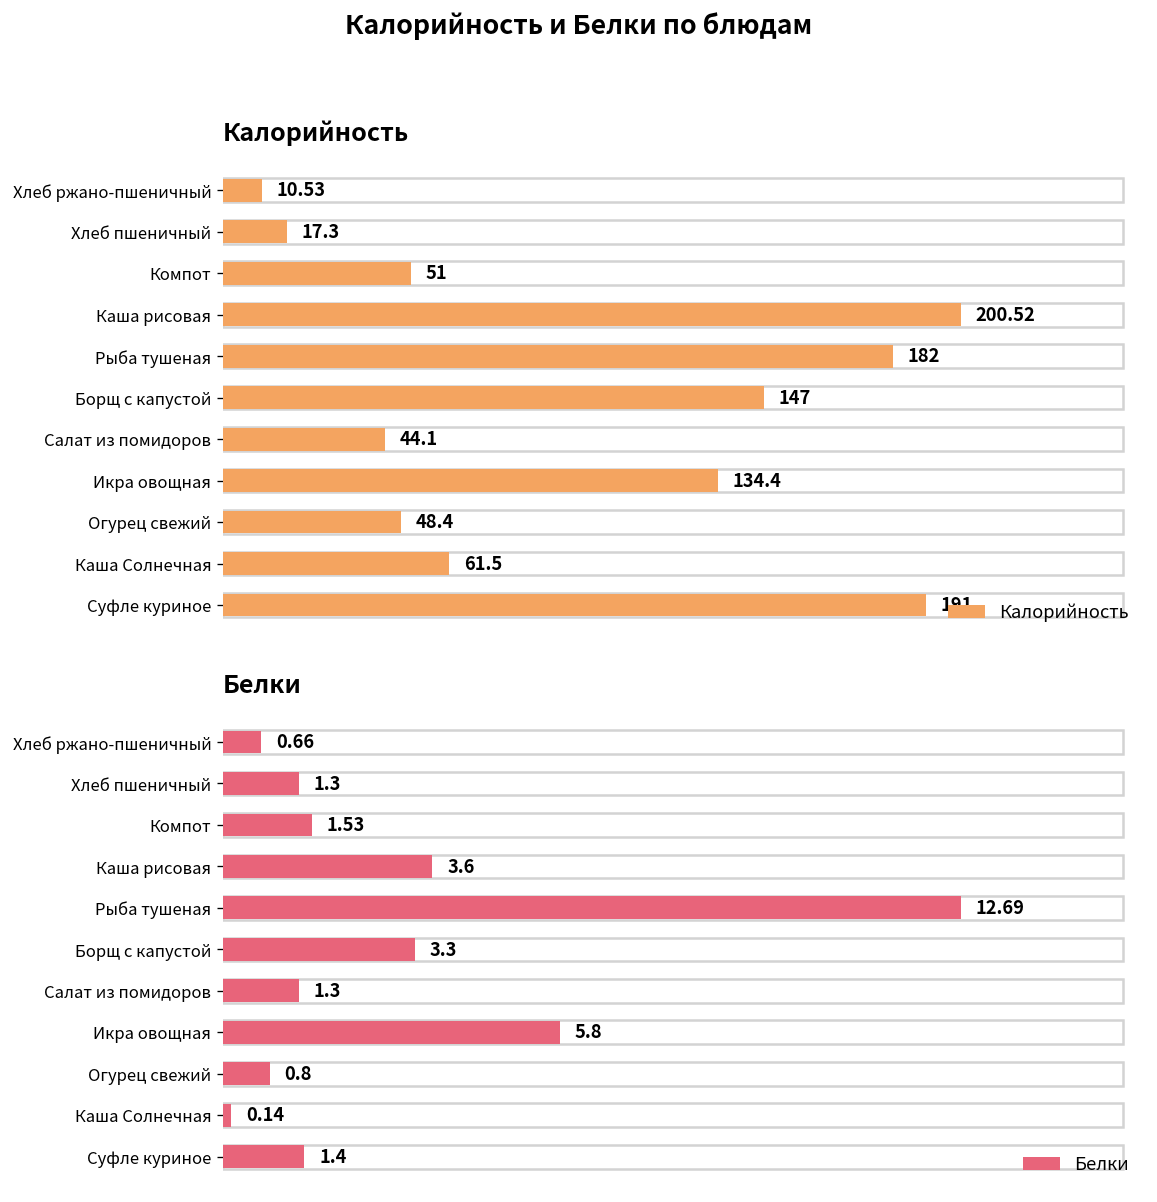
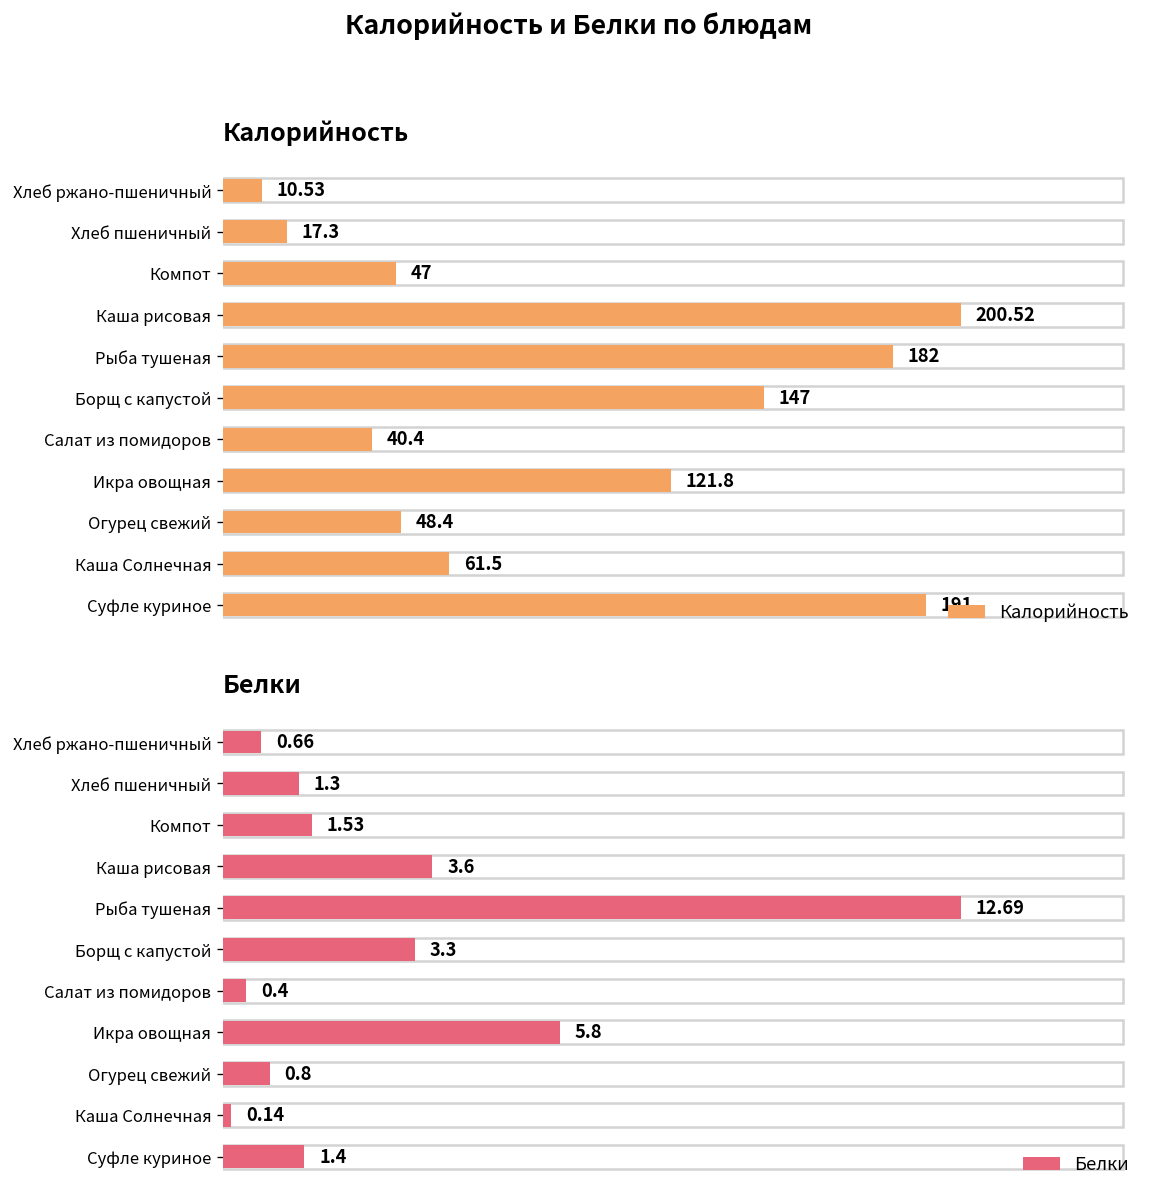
  {
    "Калорийность": {
      "Хлеб ржано-пшеничный": 10.53,
      "Хлеб пшеничный": 17.3,
-     "Компот": 51,
+     "Компот": 47,
      "Каша рисовая": 200.52,
      "Рыба тушеная": 182,
      "Борщ с капустой": 147,
-     "Салат из помидоров": 44.1,
-     "Икра овощная": 134.4,
+     "Салат из помидоров": 40.4,
+     "Икра овощная": 121.8,
      "Огурец свежий": 48.4,
      "Каша Солнечная": 61.5,
      "Суфле куриное": 191
    },
    "Белки": {
      "Хлеб ржано-пшеничный": 0.66,
      "Хлеб пшеничный": 1.3,
      "Компот": 1.53,
      "Каша рисовая": 3.6,
      "Рыба тушеная": 12.69,
      "Борщ с капустой": 3.3,
-     "Салат из помидоров": 1.3,
+     "Салат из помидоров": 0.4,
      "Икра овощная": 5.8,
      "Огурец свежий": 0.8,
      "Каша Солнечная": 0.14,
      "Суфле куриное": 1.4
    }
  }
